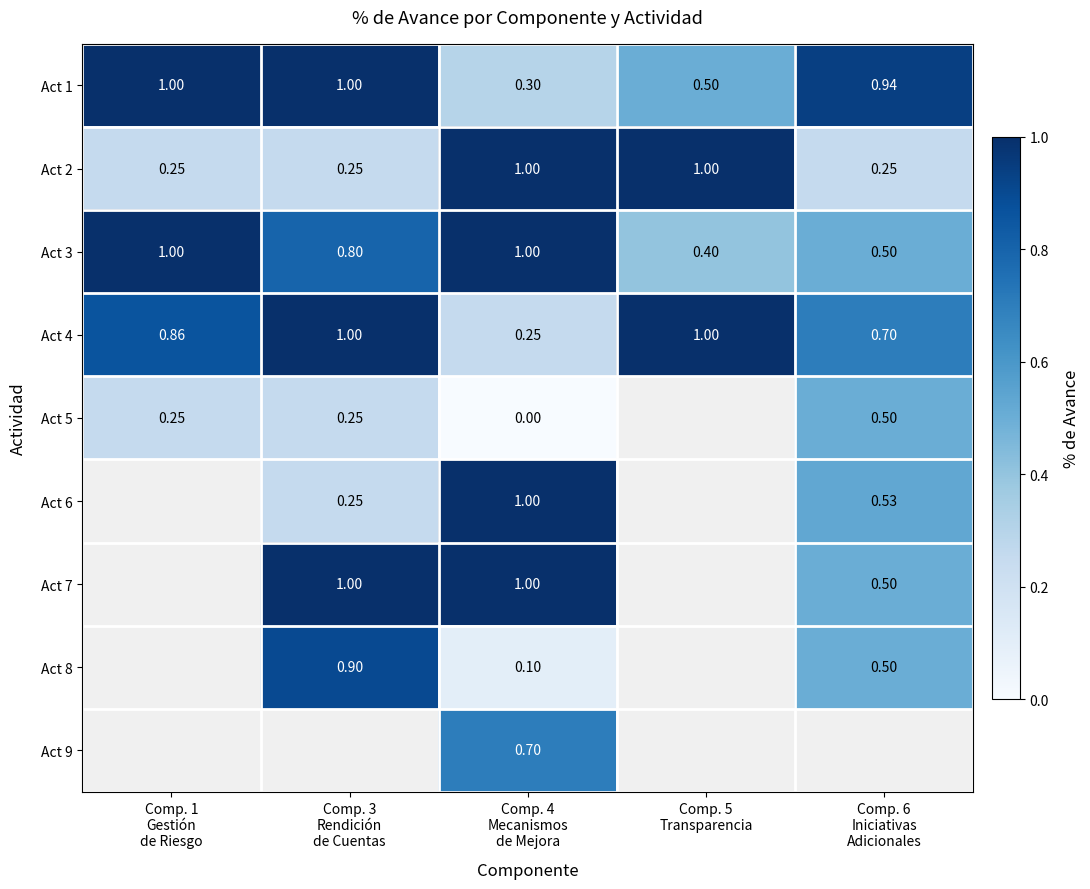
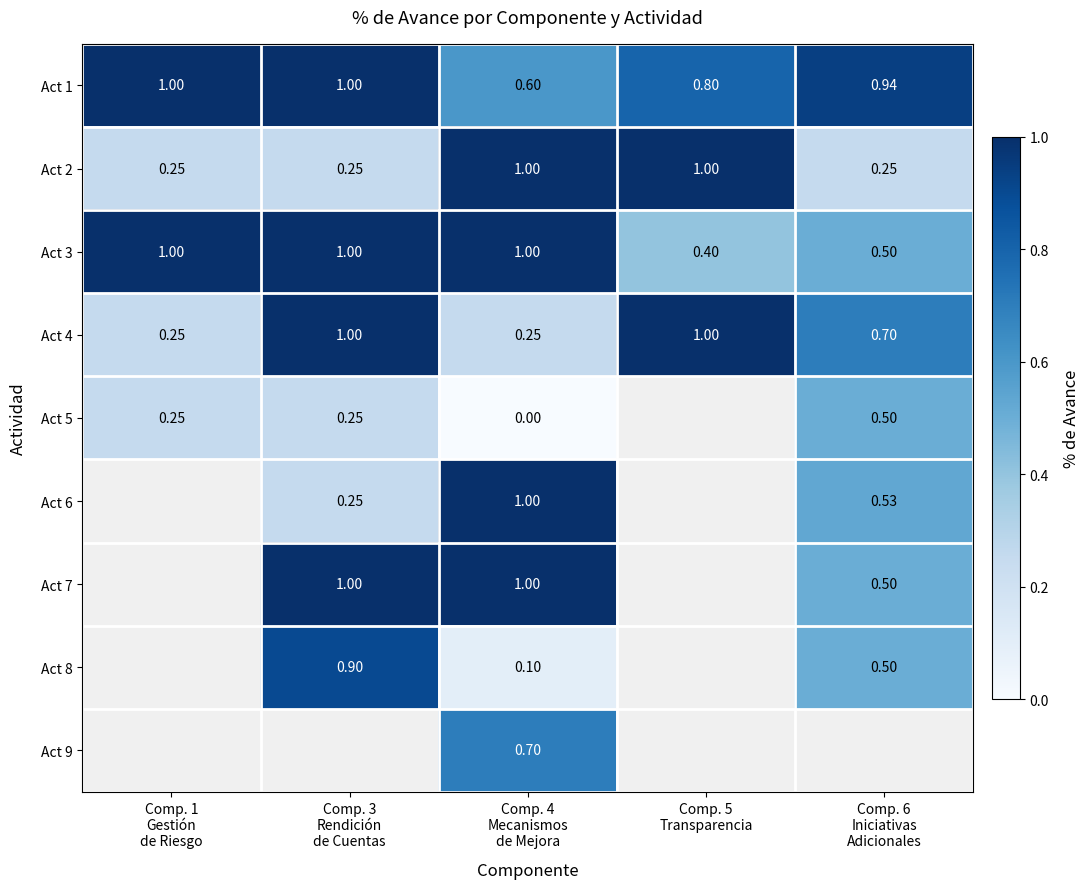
  {
    "Act 1": {
      "Comp. 1 Gestión de Riesgo": 1.00,
      "Comp. 3 Rendición de Cuentas": 1.00,
-     "Comp. 4 Mecanismos de Mejora": 0.30,
-     "Comp. 5 Transparencia": 0.50,
+     "Comp. 4 Mecanismos de Mejora": 0.60,
+     "Comp. 5 Transparencia": 0.80,
      "Comp. 6 Iniciativas Adicionales": 0.94
    },
    "Act 2": {
      "Comp. 1 Gestión de Riesgo": 0.25,
      "Comp. 3 Rendición de Cuentas": 0.25,
      "Comp. 4 Mecanismos de Mejora": 1.00,
      "Comp. 5 Transparencia": 1.00,
      "Comp. 6 Iniciativas Adicionales": 0.25
    },
    "Act 3": {
      "Comp. 1 Gestión de Riesgo": 1.00,
-     "Comp. 3 Rendición de Cuentas": 0.80,
+     "Comp. 3 Rendición de Cuentas": 1.00,
      "Comp. 4 Mecanismos de Mejora": 1.00,
      "Comp. 5 Transparencia": 0.40,
      "Comp. 6 Iniciativas Adicionales": 0.50
    },
    "Act 4": {
-     "Comp. 1 Gestión de Riesgo": 0.86,
+     "Comp. 1 Gestión de Riesgo": 0.25,
      "Comp. 3 Rendición de Cuentas": 1.00,
      "Comp. 4 Mecanismos de Mejora": 0.25,
      "Comp. 5 Transparencia": 1.00,
      "Comp. 6 Iniciativas Adicionales": 0.70
    },
    "Act 5": {
      "Comp. 1 Gestión de Riesgo": 0.25,
      "Comp. 3 Rendición de Cuentas": 0.25,
      "Comp. 4 Mecanismos de Mejora": 0.00,
      "Comp. 6 Iniciativas Adicionales": 0.50
    },
    "Act 6": {
      "Comp. 3 Rendición de Cuentas": 0.25,
      "Comp. 4 Mecanismos de Mejora": 1.00,
      "Comp. 6 Iniciativas Adicionales": 0.53
    },
    "Act 7": {
      "Comp. 3 Rendición de Cuentas": 1.00,
      "Comp. 4 Mecanismos de Mejora": 1.00,
      "Comp. 6 Iniciativas Adicionales": 0.50
    },
    "Act 8": {
      "Comp. 3 Rendición de Cuentas": 0.90,
      "Comp. 4 Mecanismos de Mejora": 0.10,
      "Comp. 6 Iniciativas Adicionales": 0.50
    },
    "Act 9": {
      "Comp. 4 Mecanismos de Mejora": 0.70
    }
  }
